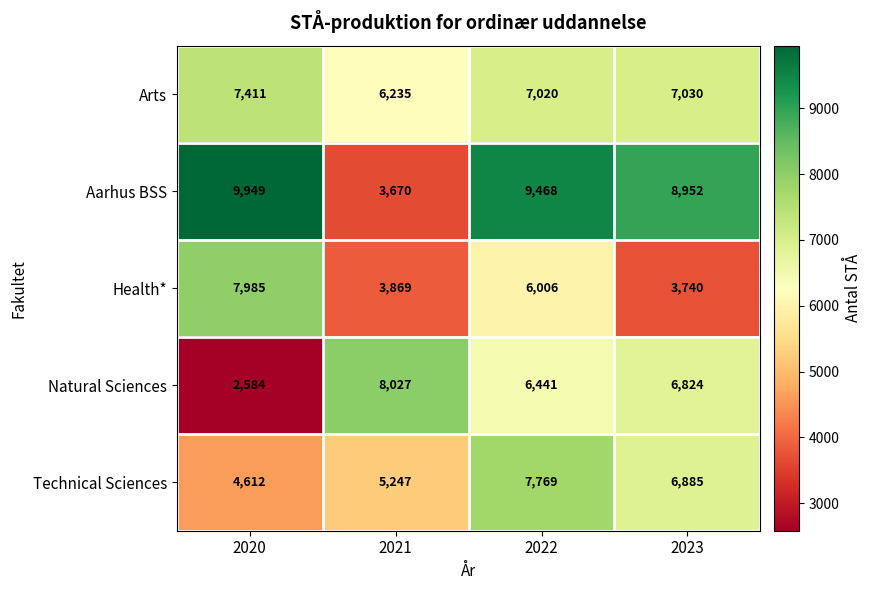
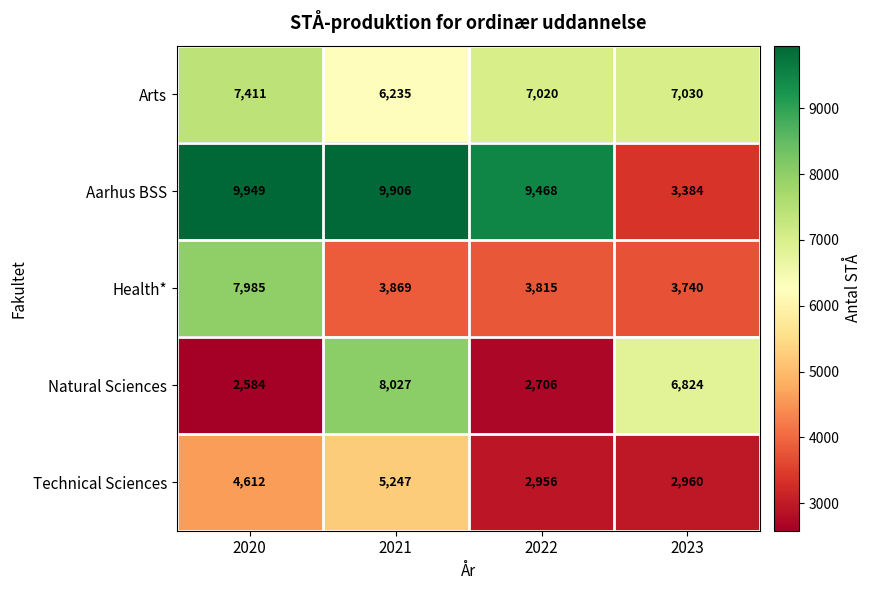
  {
    "Arts": {
      "2020": "7,411",
      "2021": "6,235",
      "2022": "7,020",
      "2023": "7,030"
    },
    "Aarhus BSS": {
      "2020": "9,949",
-     "2021": "3,670",
+     "2021": "9,906",
      "2022": "9,468",
-     "2023": "8,952"
+     "2023": "3,384"
    },
    "Health*": {
      "2020": "7,985",
      "2021": "3,869",
-     "2022": "6,006",
+     "2022": "3,815",
      "2023": "3,740"
    },
    "Natural Sciences": {
      "2020": "2,584",
      "2021": "8,027",
-     "2022": "6,441",
+     "2022": "2,706",
      "2023": "6,824"
    },
    "Technical Sciences": {
      "2020": "4,612",
      "2021": "5,247",
-     "2022": "7,769",
-     "2023": "6,885"
+     "2022": "2,956",
+     "2023": "2,960"
    }
  }
